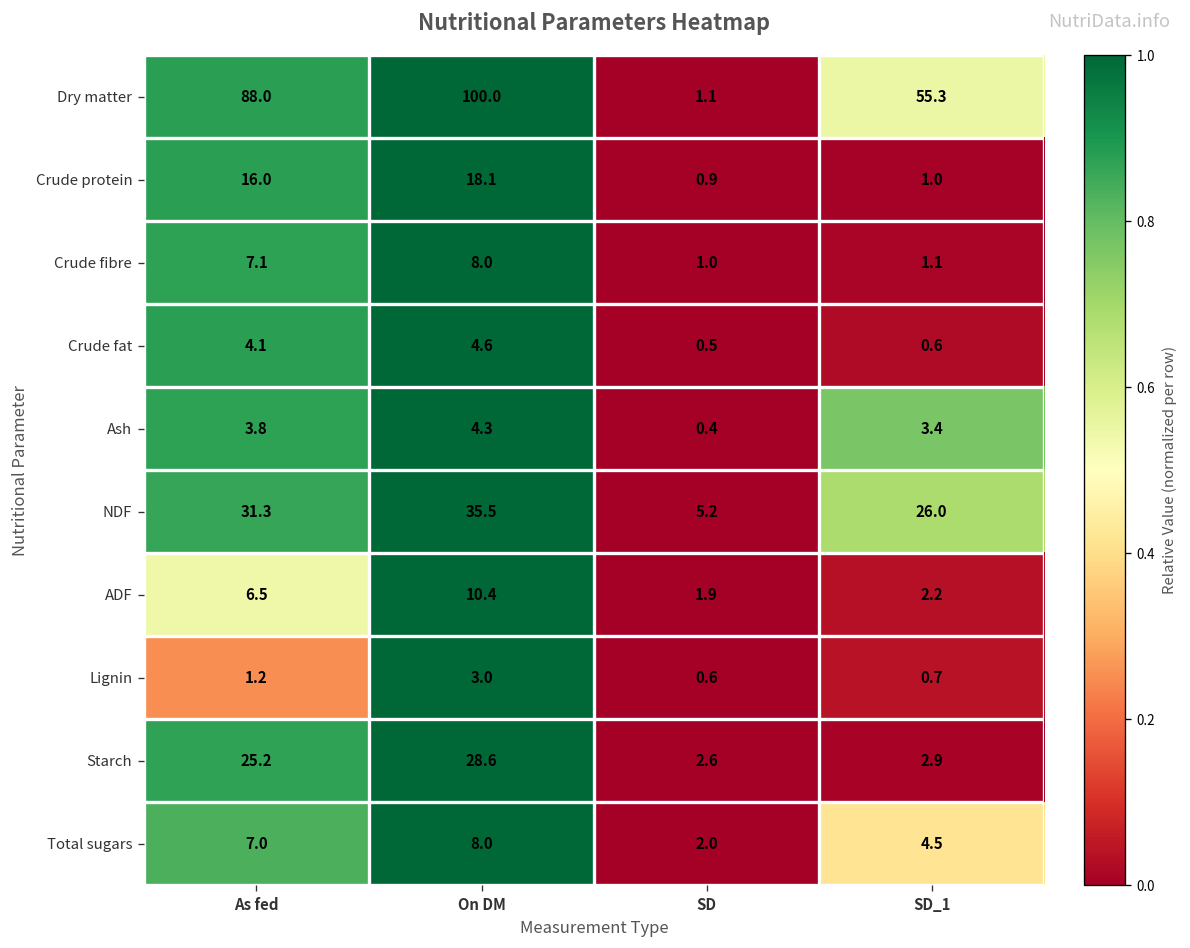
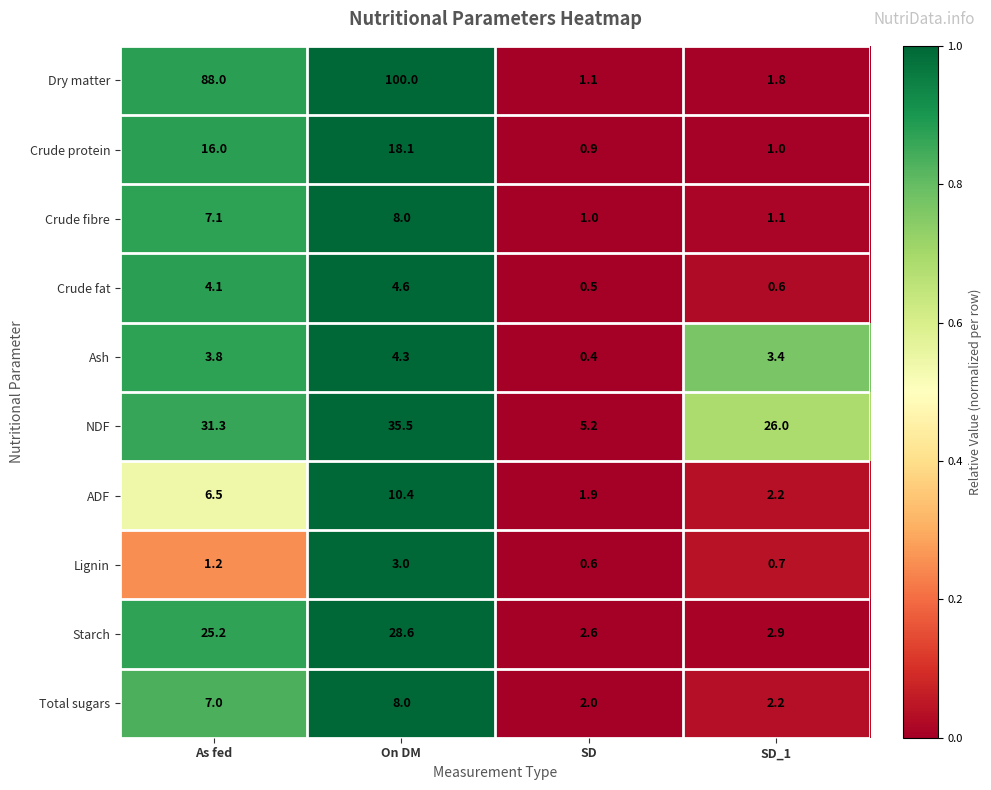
  {
    "Dry matter": {
      "As fed": 88.0,
      "On DM": 100.0,
      "SD": 1.1,
-     "SD_1": 55.3
+     "SD_1": 1.8
    },
    "Crude protein": {
      "As fed": 16.0,
      "On DM": 18.1,
      "SD": 0.9,
      "SD_1": 1.0
    },
    "Crude fibre": {
      "As fed": 7.1,
      "On DM": 8.0,
      "SD": 1.0,
      "SD_1": 1.1
    },
    "Crude fat": {
      "As fed": 4.1,
      "On DM": 4.6,
      "SD": 0.5,
      "SD_1": 0.6
    },
    "Ash": {
      "As fed": 3.8,
      "On DM": 4.3,
      "SD": 0.4,
      "SD_1": 3.4
    },
    "NDF": {
      "As fed": 31.3,
      "On DM": 35.5,
      "SD": 5.2,
      "SD_1": 26.0
    },
    "ADF": {
      "As fed": 6.5,
      "On DM": 10.4,
      "SD": 1.9,
      "SD_1": 2.2
    },
    "Lignin": {
      "As fed": 1.2,
      "On DM": 3.0,
      "SD": 0.6,
      "SD_1": 0.7
    },
    "Starch": {
      "As fed": 25.2,
      "On DM": 28.6,
      "SD": 2.6,
      "SD_1": 2.9
    },
    "Total sugars": {
      "As fed": 7.0,
      "On DM": 8.0,
      "SD": 2.0,
-     "SD_1": 4.5
+     "SD_1": 2.2
    }
  }
